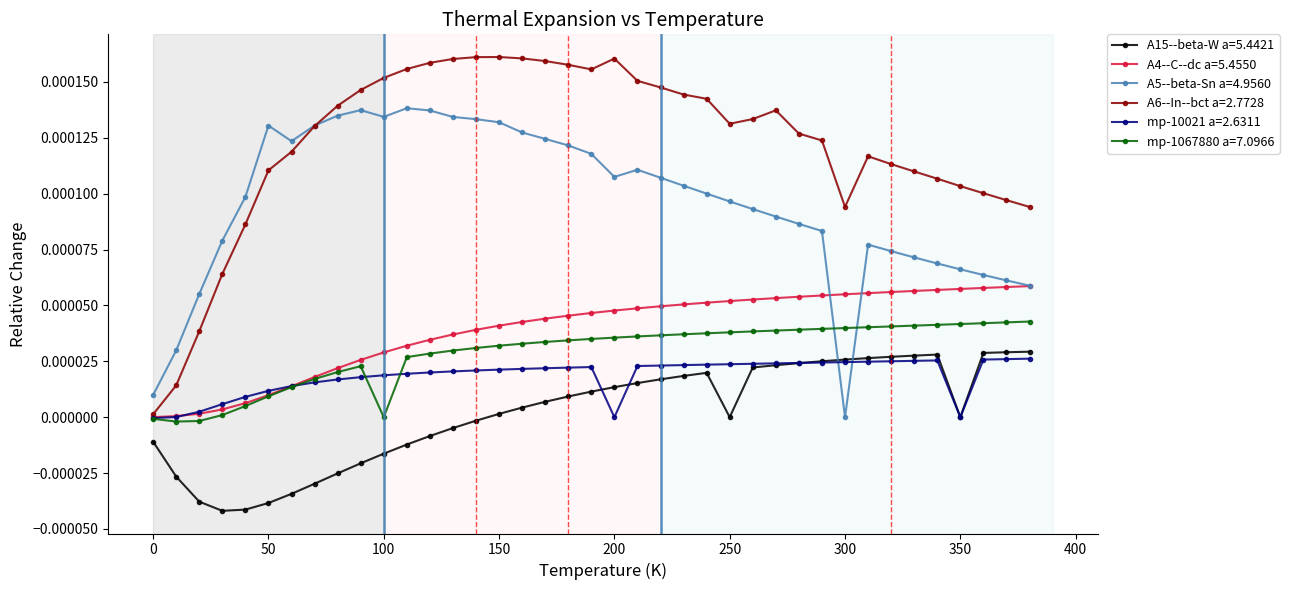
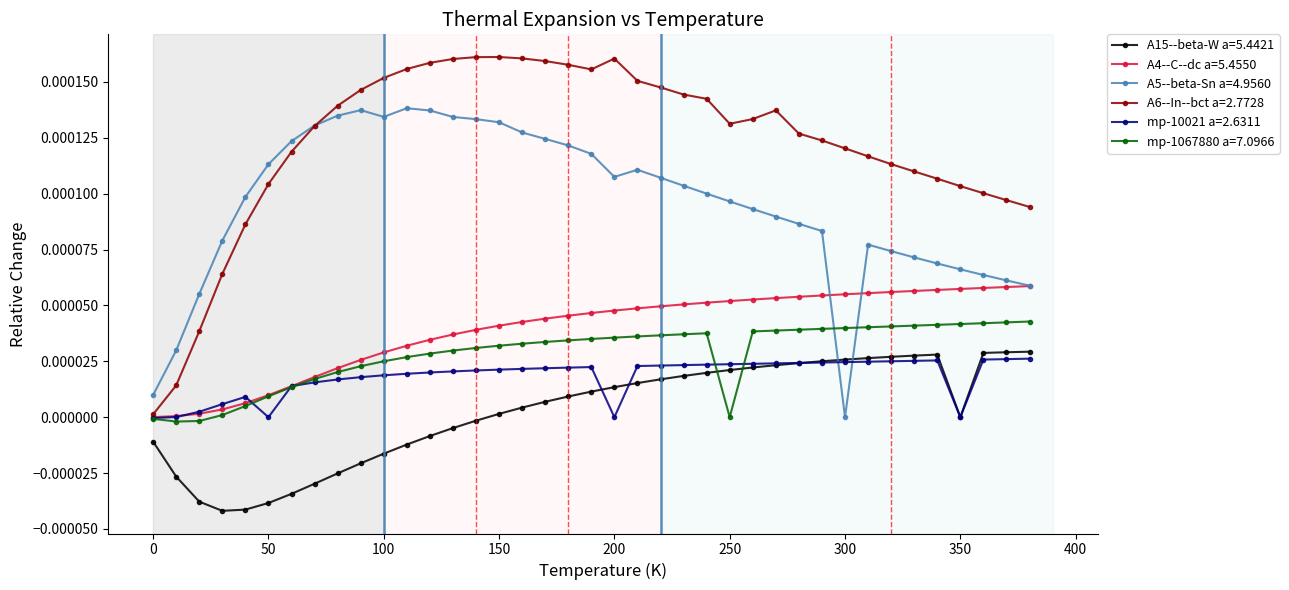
  {
    "A15--beta-W a=5.4421": {
      "0": -0.00001,
      "50": -0.000038,
      "100": -0.000016,
      "150": 0.000001,
      "200": 0.000013,
-     "250": 0.00000
+     "250": 0.00002
    },
    "A4--C--dc a=5.4550": {
      "100": 0.000029,
      "150": 0.000041,
      "200": 0.000048,
      "250": 0.000052,
      "300": 0.000055,
      "350": 0.000057
    },
    "A5--beta-Sn a=4.9560": {
      "0": 0.000010,
-     "50": 0.000130,
+     "50": 0.000113,
      "100": 0.000134,
      "150": 0.000132,
      "200": 0.000107,
      "250": 0.000097,
      "300": 0.000000,
      "350": 0.000066
    },
    "A6--In--bct a=2.7728": {
      "0": 0.000001,
-     "50": 0.000110,
+     "50": 0.000104,
      "100": 0.000152,
      "150": 0.000161,
      "200": 0.000160,
      "250": 0.000131,
-     "300": 0.000094,
+     "300": 0.000120,
      "350": 0.000103
    },
    "mp-10021 a=2.6311": {
-     "50": 0.00001,
+     "50": 0.00000,
      "100": 0.000019,
      "150": 0.000021,
      "200": 0.00000,
      "250": 0.000024
    },
    "mp-1067880 a=7.0966": {
-     "100": 0.00000,
+     "100": 0.00003,
      "150": 0.000032,
      "200": 0.000036,
-     "250": 0.00004,
+     "250": 0.00000,
      "300": 0.00004,
      "350": 0.000042
    }
  }
